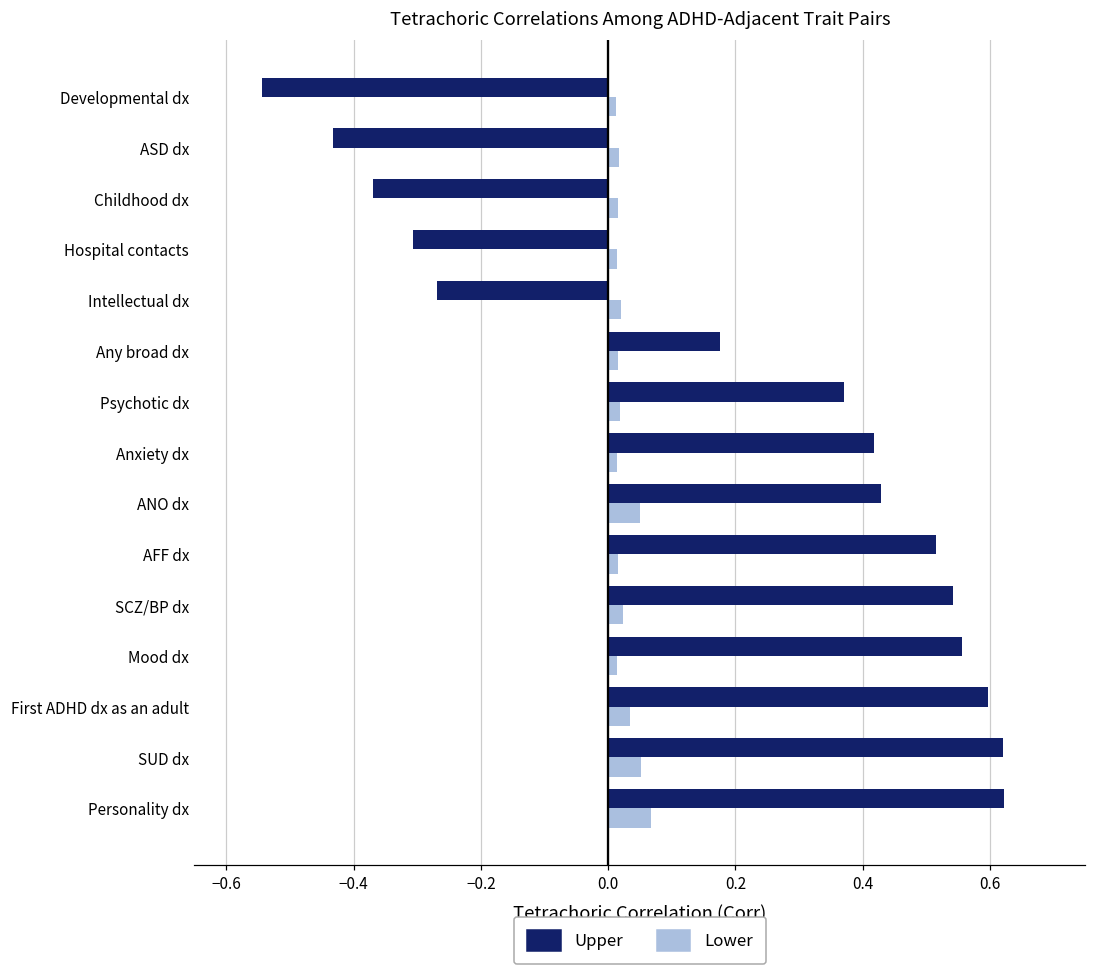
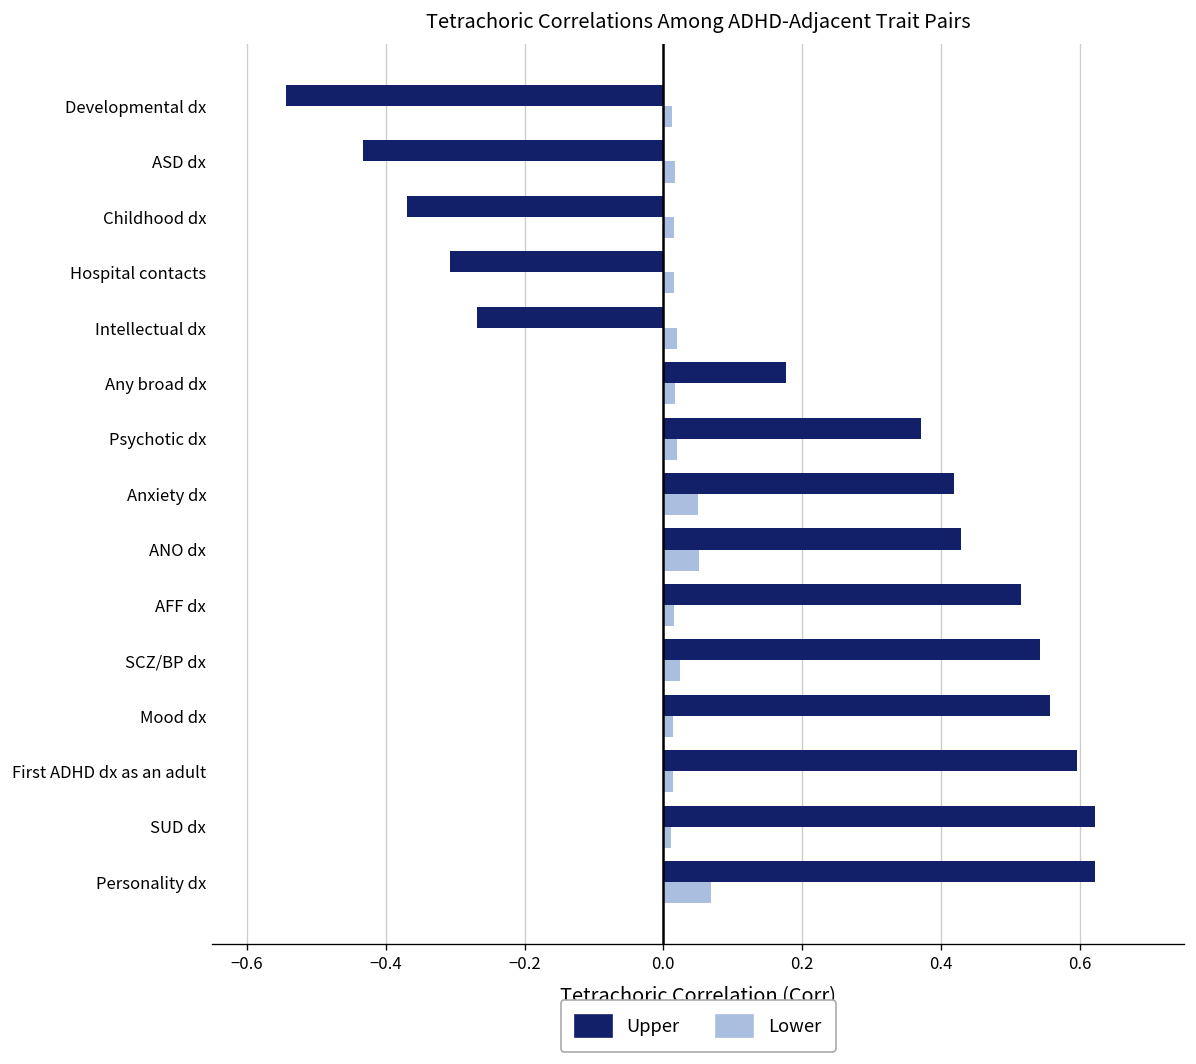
  {
    "Upper": {
      "Developmental dx": -0.54,
      "ASD dx": -0.43,
      "Childhood dx": -0.37,
      "Hospital contacts": -0.31,
      "Intellectual dx": -0.27,
      "Any broad dx": 0.18,
      "Psychotic dx": 0.37,
      "Anxiety dx": 0.42,
      "ANO dx": 0.43,
      "AFF dx": 0.52,
      "SCZ/BP dx": 0.54,
      "Mood dx": 0.56,
      "First ADHD dx as an adult": 0.60,
      "SUD dx": 0.62,
      "Personality dx": 0.62
    },
    "Lower": {
      "Developmental dx": 0.01,
      "ASD dx": 0.02,
      "Childhood dx": 0.02,
      "Hospital contacts": 0.01,
      "Intellectual dx": 0.02,
      "Any broad dx": 0.02,
      "Psychotic dx": 0.02,
-     "Anxiety dx": 0.01,
+     "Anxiety dx": 0.05,
      "ANO dx": 0.05,
      "AFF dx": 0.02,
      "SCZ/BP dx": 0.02,
      "Mood dx": 0.01,
-     "First ADHD dx as an adult": 0.03,
-     "SUD dx": 0.05,
+     "First ADHD dx as an adult": 0.01,
+     "SUD dx": 0.01,
      "Personality dx": 0.07
    }
  }
